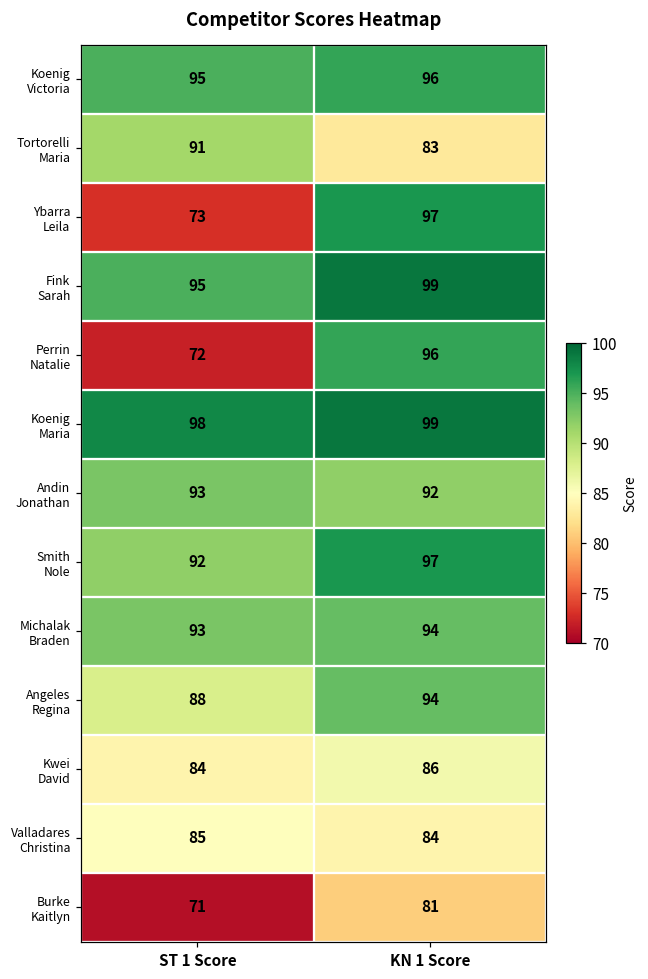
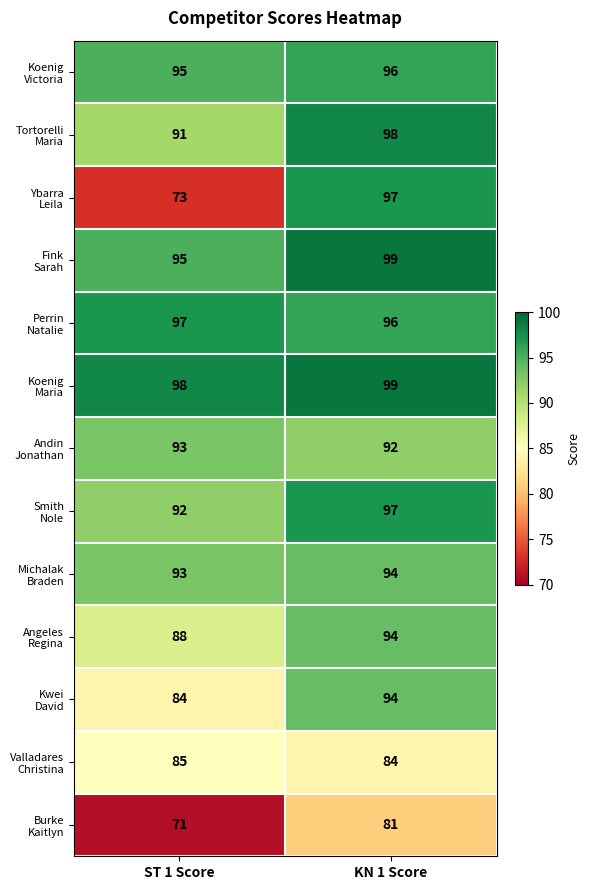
  {
    "Koenig Victoria": {
      "ST 1 Score": 95,
      "KN 1 Score": 96
    },
    "Tortorelli Maria": {
      "ST 1 Score": 91,
-     "KN 1 Score": 83
+     "KN 1 Score": 98
    },
    "Ybarra Leila": {
      "ST 1 Score": 73,
      "KN 1 Score": 97
    },
    "Fink Sarah": {
      "ST 1 Score": 95,
      "KN 1 Score": 99
    },
    "Perrin Natalie": {
-     "ST 1 Score": 72,
+     "ST 1 Score": 97,
      "KN 1 Score": 96
    },
    "Koenig Maria": {
      "ST 1 Score": 98,
      "KN 1 Score": 99
    },
    "Andin Jonathan": {
      "ST 1 Score": 93,
      "KN 1 Score": 92
    },
    "Smith Nole": {
      "ST 1 Score": 92,
      "KN 1 Score": 97
    },
    "Michalak Braden": {
      "ST 1 Score": 93,
      "KN 1 Score": 94
    },
    "Angeles Regina": {
      "ST 1 Score": 88,
      "KN 1 Score": 94
    },
    "Kwei David": {
      "ST 1 Score": 84,
-     "KN 1 Score": 86
+     "KN 1 Score": 94
    },
    "Valladares Christina": {
      "ST 1 Score": 85,
      "KN 1 Score": 84
    },
    "Burke Kaitlyn": {
      "ST 1 Score": 71,
      "KN 1 Score": 81
    }
  }
